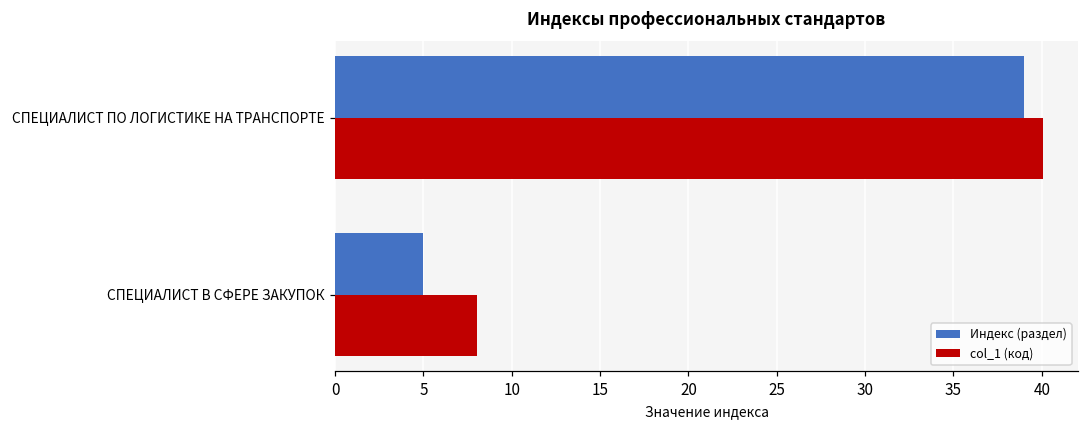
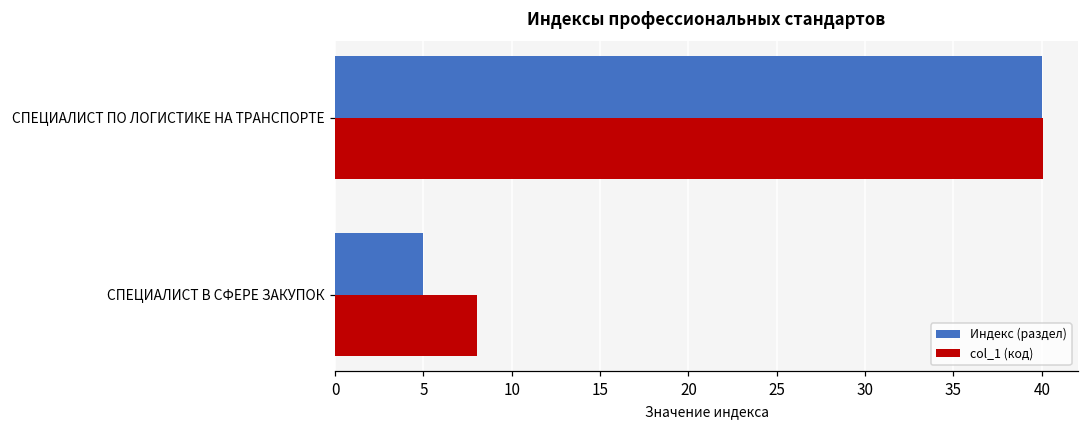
  {
    "Индекс (раздел)": {
-     "СПЕЦИАЛИСТ ПО ЛОГИСТИКЕ НА ТРАНСПОРТЕ": 39,
+     "СПЕЦИАЛИСТ ПО ЛОГИСТИКЕ НА ТРАНСПОРТЕ": 40,
      "СПЕЦИАЛИСТ В СФЕРЕ ЗАКУПОК": 5
    },
    "col_1 (код)": {
      "СПЕЦИАЛИСТ ПО ЛОГИСТИКЕ НА ТРАНСПОРТЕ": 40,
      "СПЕЦИАЛИСТ В СФЕРЕ ЗАКУПОК": 8
    }
  }
